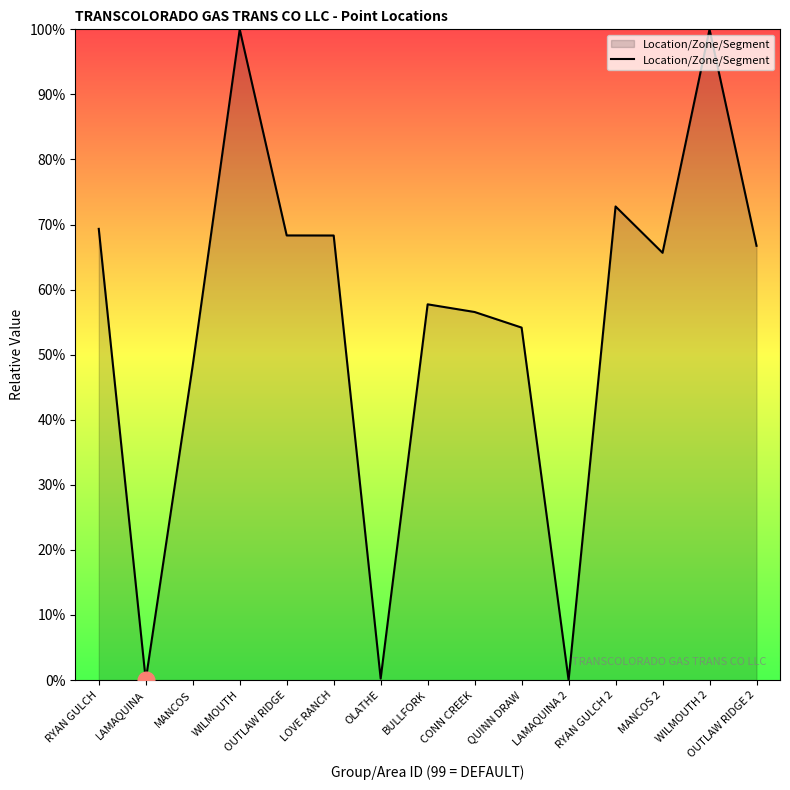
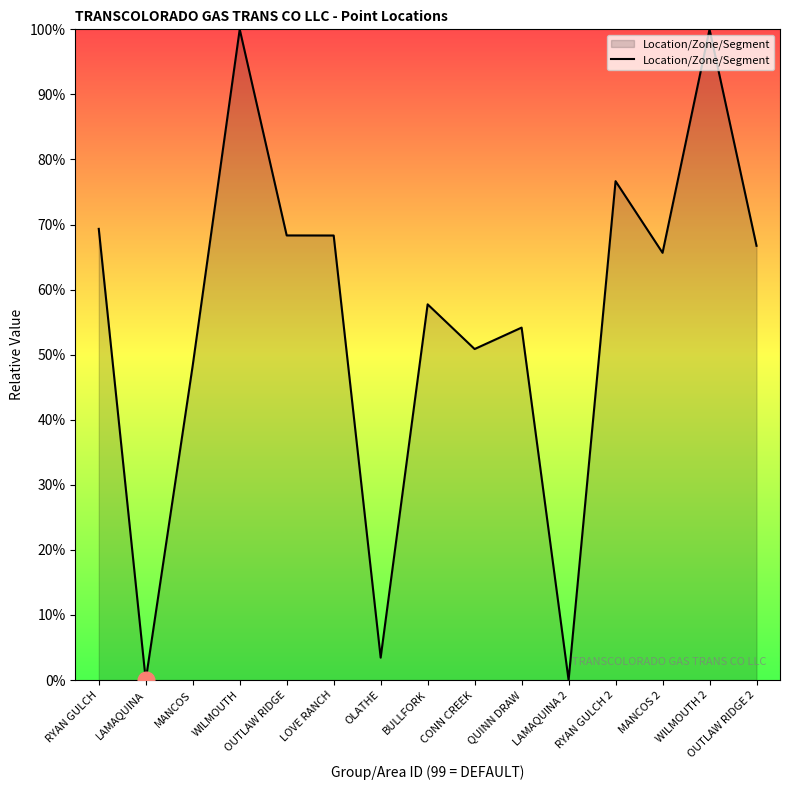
  {
    "Location/Zone/Segment": {
      "RYAN GULCH": "69%",
      "MANCOS": "48%",
      "WILMOUTH": "100%",
      "OUTLAW RIDGE": "68%",
      "LOVE RANCH": "68%",
-     "OLATHE": "0%",
+     "OLATHE": "3%",
      "BULLFORK": "58%",
-     "CONN CREEK": "57%",
+     "CONN CREEK": "51%",
      "QUINN DRAW": "54%",
      "LAMAQUINA 2": "0%",
-     "RYAN GULCH 2": "73%",
+     "RYAN GULCH 2": "77%",
      "MANCOS 2": "66%",
      "WILMOUTH 2": "100%",
      "OUTLAW RIDGE 2": "67%"
    }
  }
